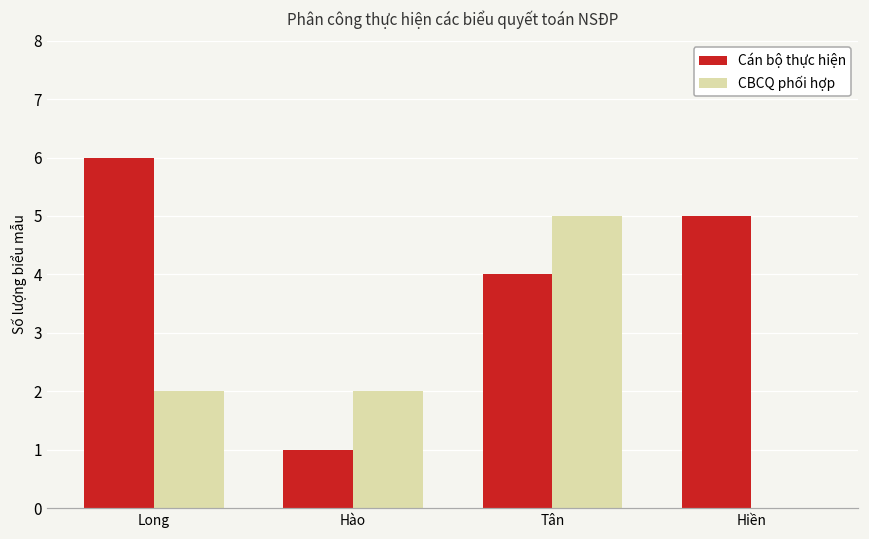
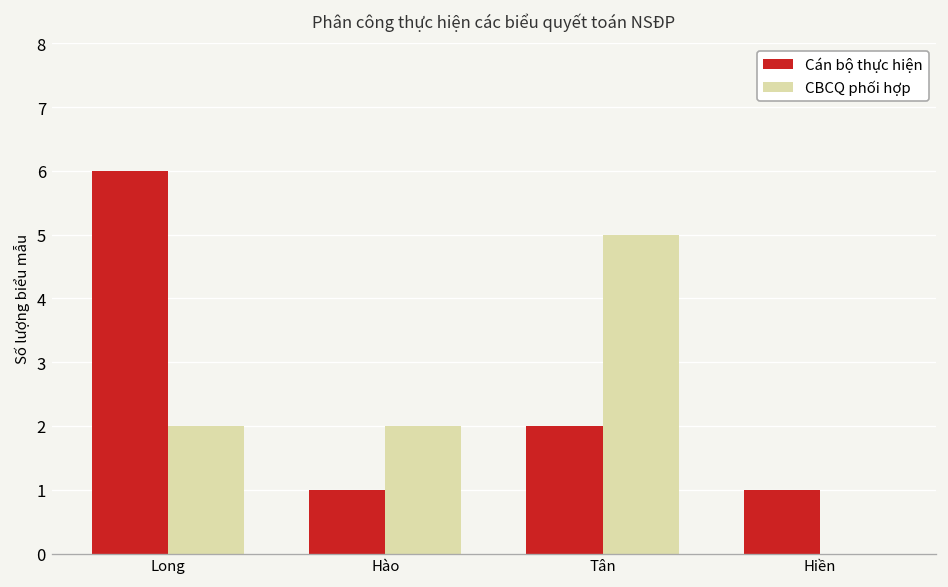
  {
    "Cán bộ thực hiện": {
      "Long": 6,
      "Hào": 1,
-     "Tân": 4,
-     "Hiền": 5
+     "Tân": 2,
+     "Hiền": 1
    },
    "CBCQ phối hợp": {
      "Long": 2,
      "Hào": 2,
      "Tân": 5,
      "Hiền": 0
    }
  }
